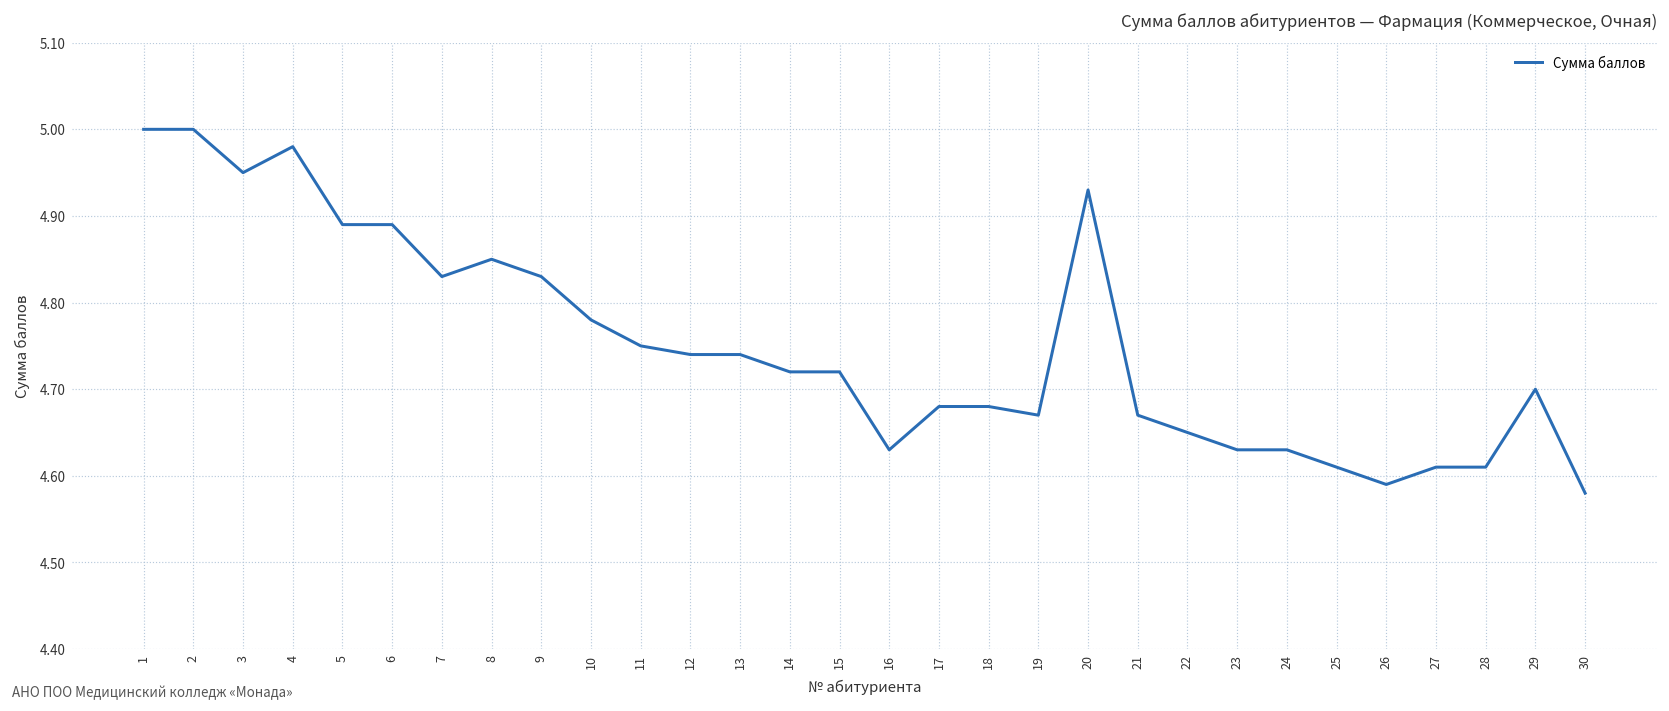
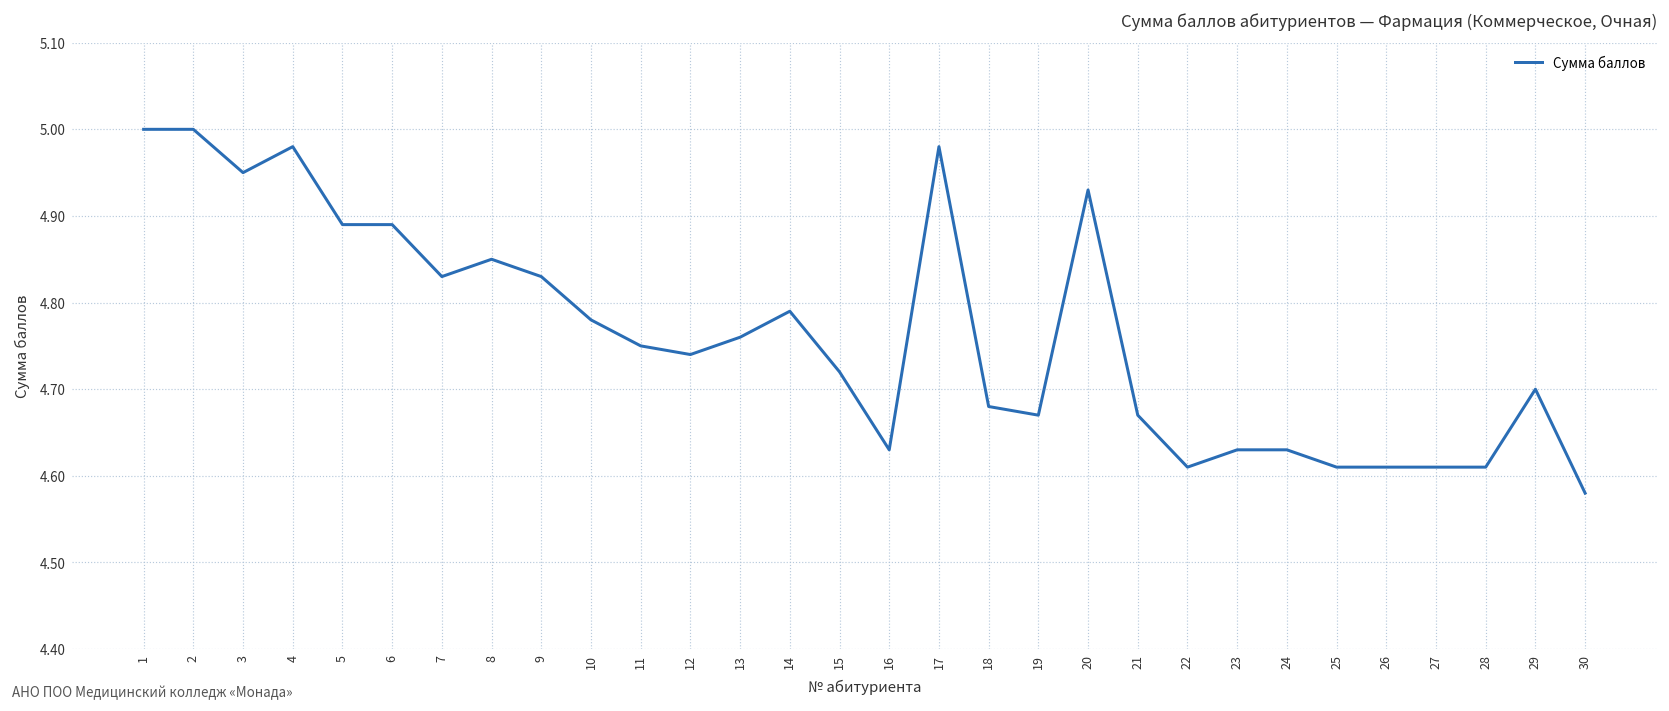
  {
    "1": 5.00,
    "2": 5.00,
    "3": 4.95,
    "4": 4.98,
    "5": 4.89,
    "6": 4.89,
    "7": 4.83,
    "8": 4.85,
    "9": 4.83,
    "10": 4.78,
    "11": 4.75,
    "12": 4.74,
-   "13": 4.74,
-   "14": 4.72,
+   "13": 4.76,
+   "14": 4.79,
    "15": 4.72,
    "16": 4.63,
-   "17": 4.68,
+   "17": 4.98,
    "18": 4.68,
    "19": 4.67,
    "20": 4.93,
    "21": 4.67,
-   "22": 4.65,
+   "22": 4.61,
    "23": 4.63,
    "24": 4.63,
    "25": 4.61,
-   "26": 4.59,
+   "26": 4.61,
    "27": 4.61,
    "28": 4.61,
    "29": 4.70,
    "30": 4.58
  }
